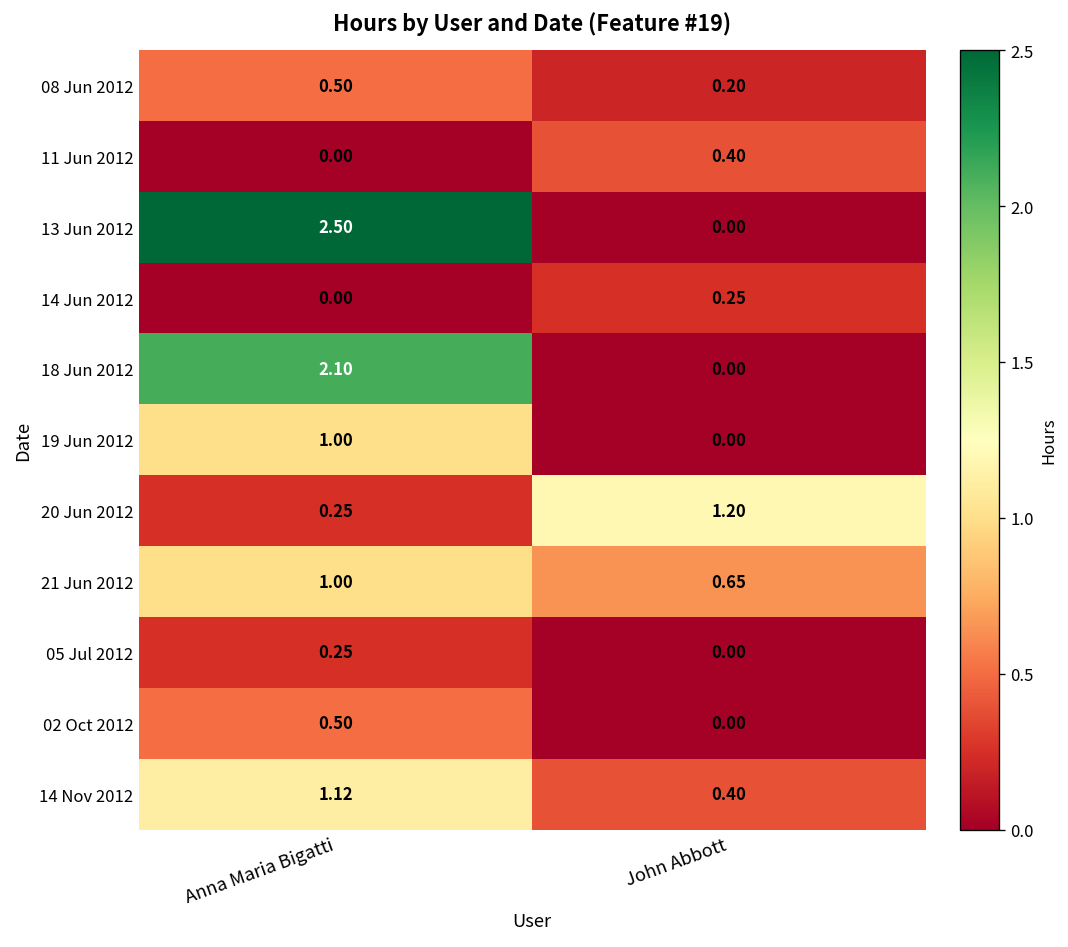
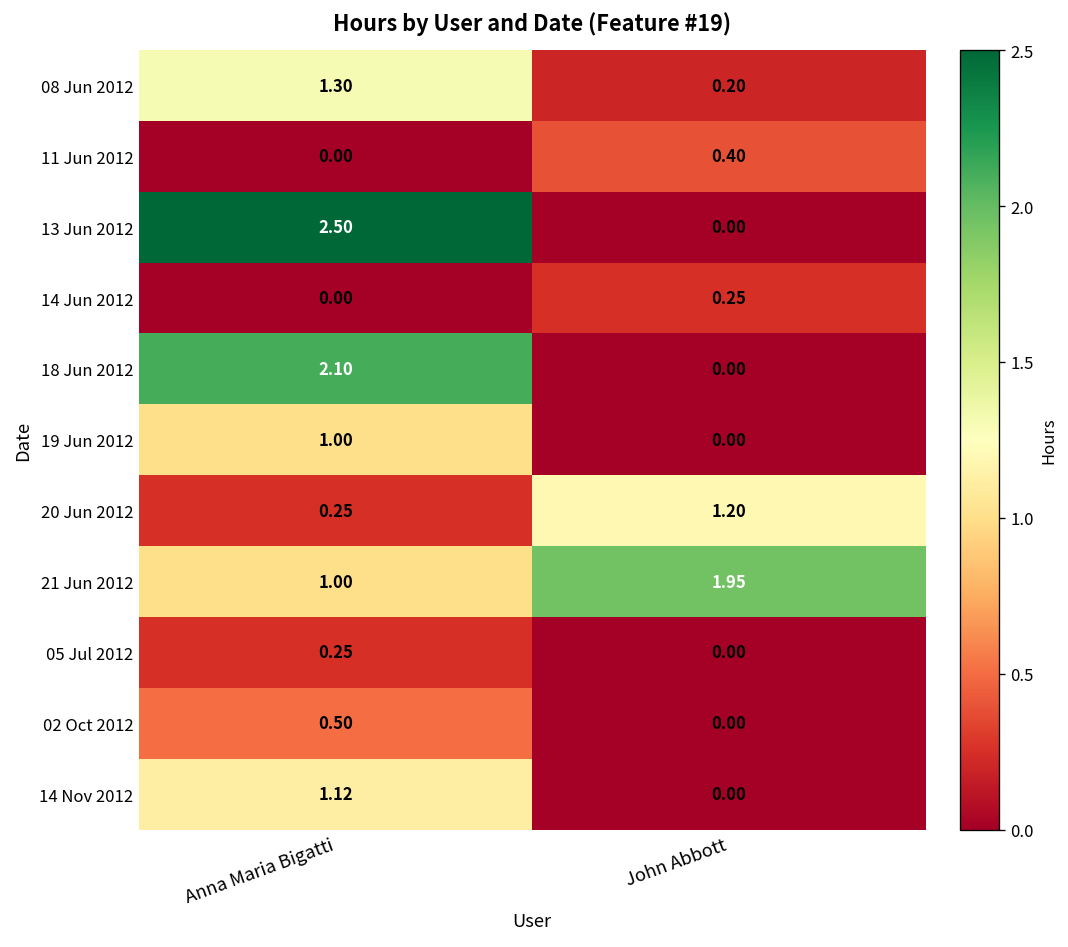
  {
    "08 Jun 2012": {
-     "Anna Maria Bigatti": 0.50,
+     "Anna Maria Bigatti": 1.30,
      "John Abbott": 0.20
    },
    "11 Jun 2012": {
      "Anna Maria Bigatti": 0.00,
      "John Abbott": 0.40
    },
    "13 Jun 2012": {
      "Anna Maria Bigatti": 2.50,
      "John Abbott": 0.00
    },
    "14 Jun 2012": {
      "Anna Maria Bigatti": 0.00,
      "John Abbott": 0.25
    },
    "18 Jun 2012": {
      "Anna Maria Bigatti": 2.10,
      "John Abbott": 0.00
    },
    "19 Jun 2012": {
      "Anna Maria Bigatti": 1.00,
      "John Abbott": 0.00
    },
    "20 Jun 2012": {
      "Anna Maria Bigatti": 0.25,
      "John Abbott": 1.20
    },
    "21 Jun 2012": {
      "Anna Maria Bigatti": 1.00,
-     "John Abbott": 0.65
+     "John Abbott": 1.95
    },
    "05 Jul 2012": {
      "Anna Maria Bigatti": 0.25,
      "John Abbott": 0.00
    },
    "02 Oct 2012": {
      "Anna Maria Bigatti": 0.50,
      "John Abbott": 0.00
    },
    "14 Nov 2012": {
      "Anna Maria Bigatti": 1.12,
-     "John Abbott": 0.40
+     "John Abbott": 0.00
    }
  }
